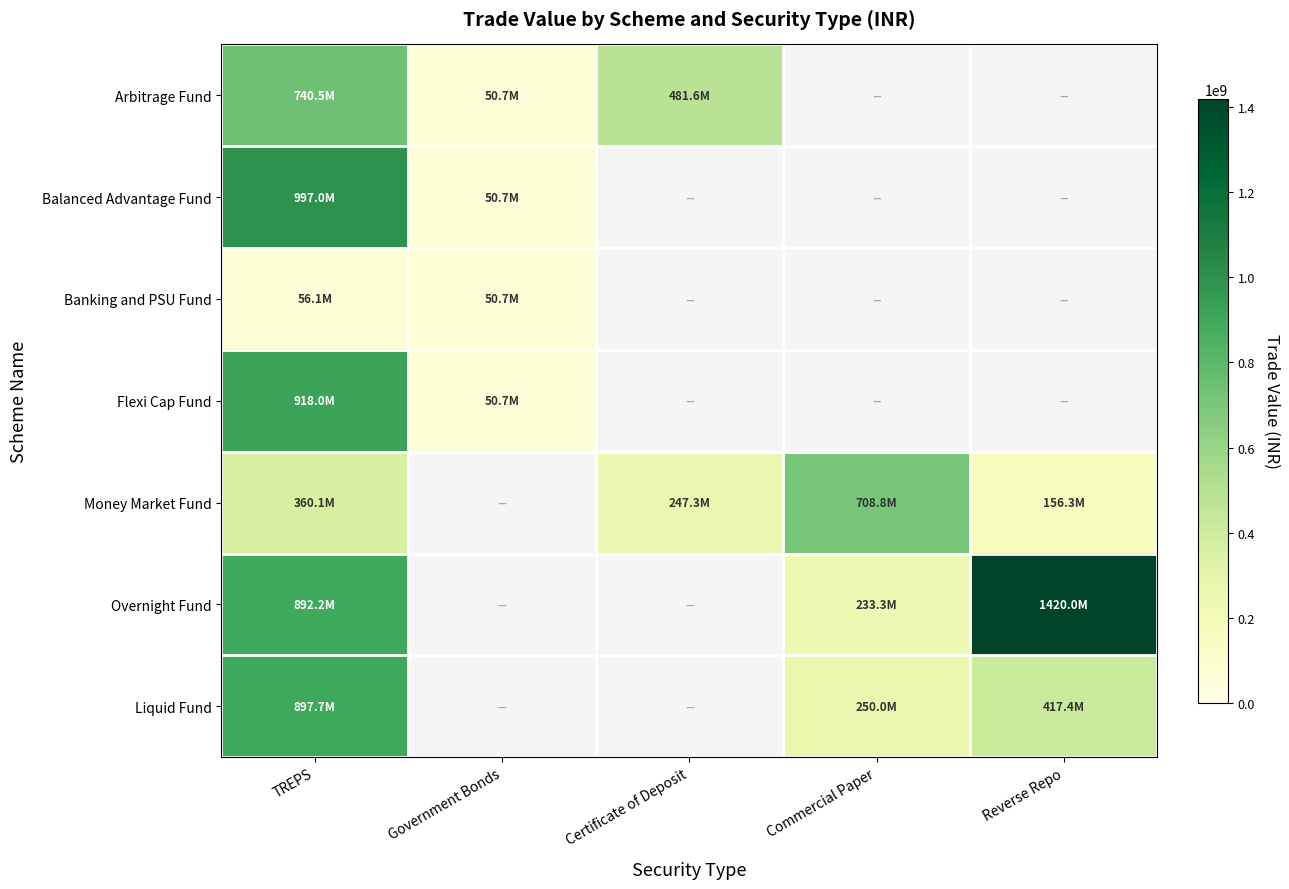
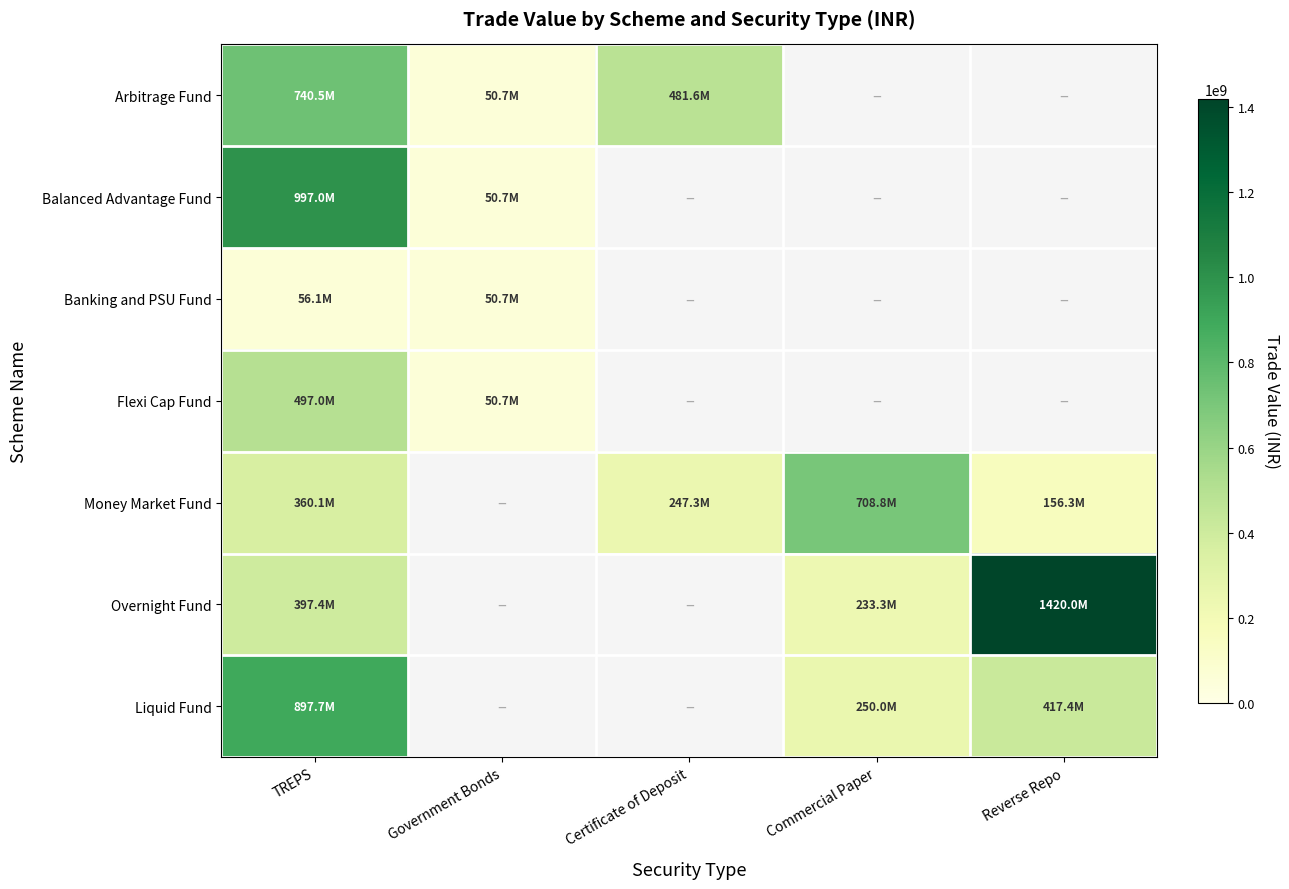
  {
    "Flexi Cap Fund": {
-     "TREPS": "918.0M"
+     "TREPS": "497.0M"
    },
    "Overnight Fund": {
-     "TREPS": "892.2M"
+     "TREPS": "397.4M"
    }
  }
